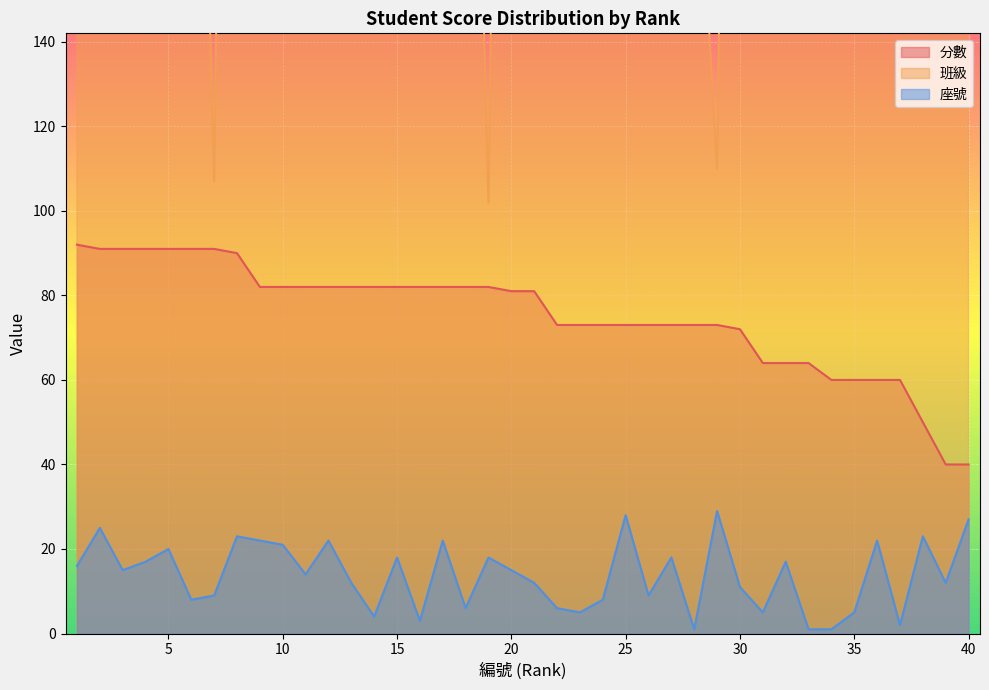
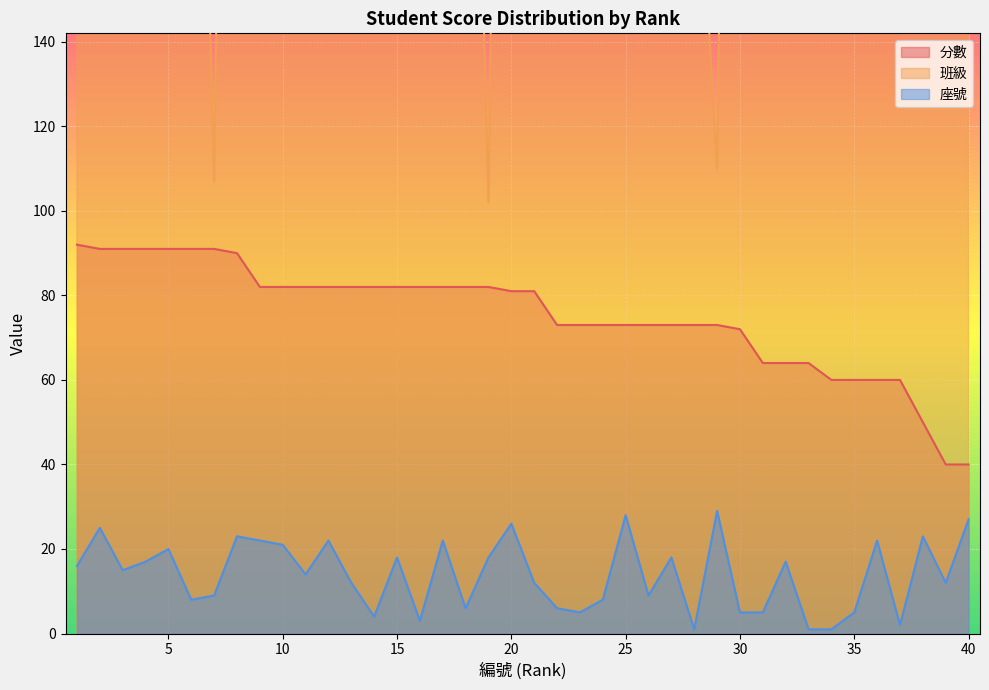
  {
    "座號": {
      "5": 20,
      "10": 21,
      "15": 18,
-     "20": 15,
+     "20": 26,
      "25": 28,
-     "30": 11,
+     "30": 5,
      "35": 5,
      "40": 27
    }
  }
